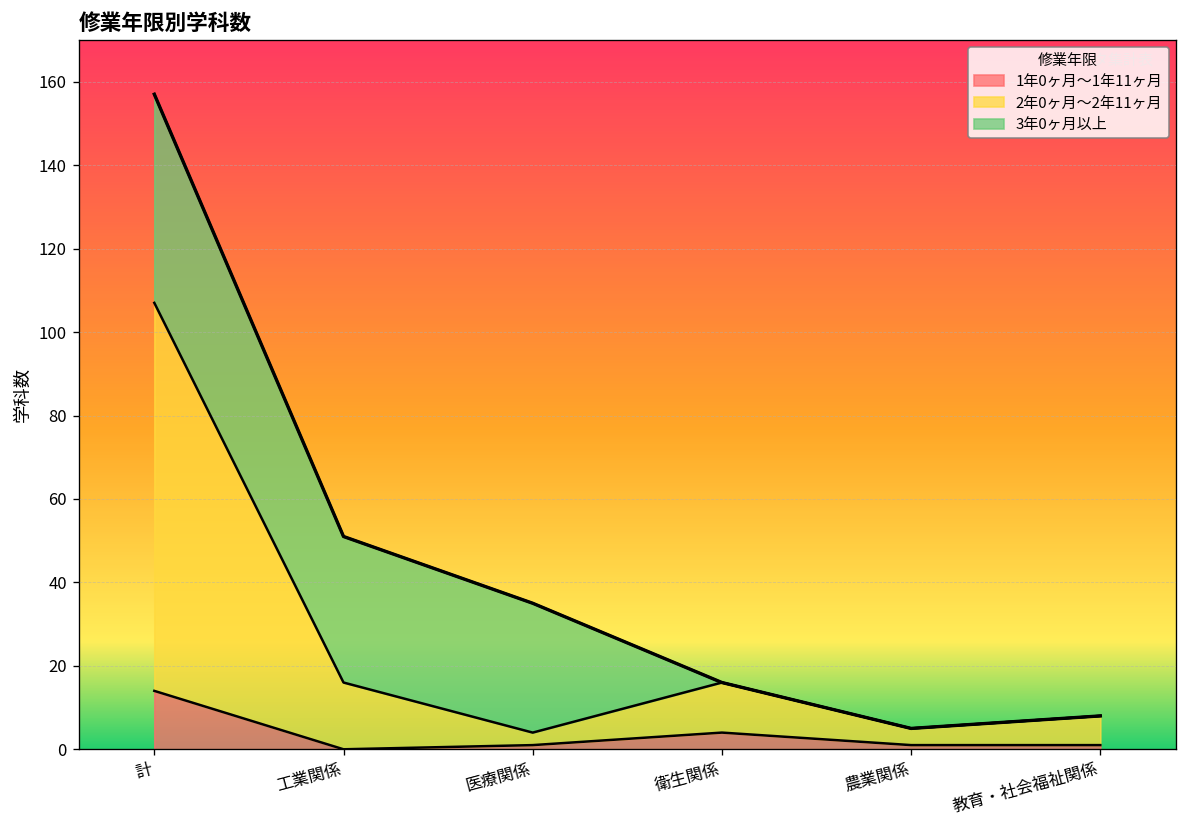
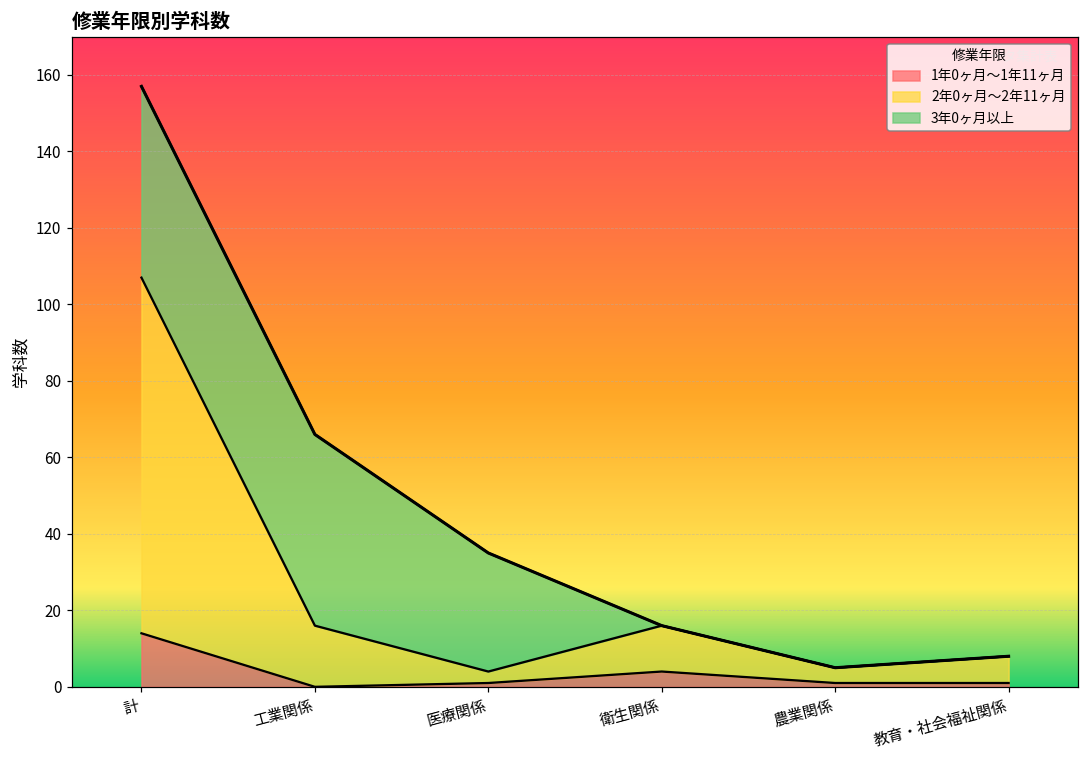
  {
    "1年0ヶ月～1年11ヶ月": {
      "計": 14,
      "工業関係": 0,
      "医療関係": 1,
      "衛生関係": 4,
      "農業関係": 1,
      "教育・社会福祉関係": 1
    },
    "2年0ヶ月～2年11ヶ月": {
      "計": 93,
      "工業関係": 16,
      "医療関係": 3
    },
    "3年0ヶ月以上": {
      "計": 50,
-     "工業関係": 35,
+     "工業関係": 50,
      "医療関係": 31
    }
  }
